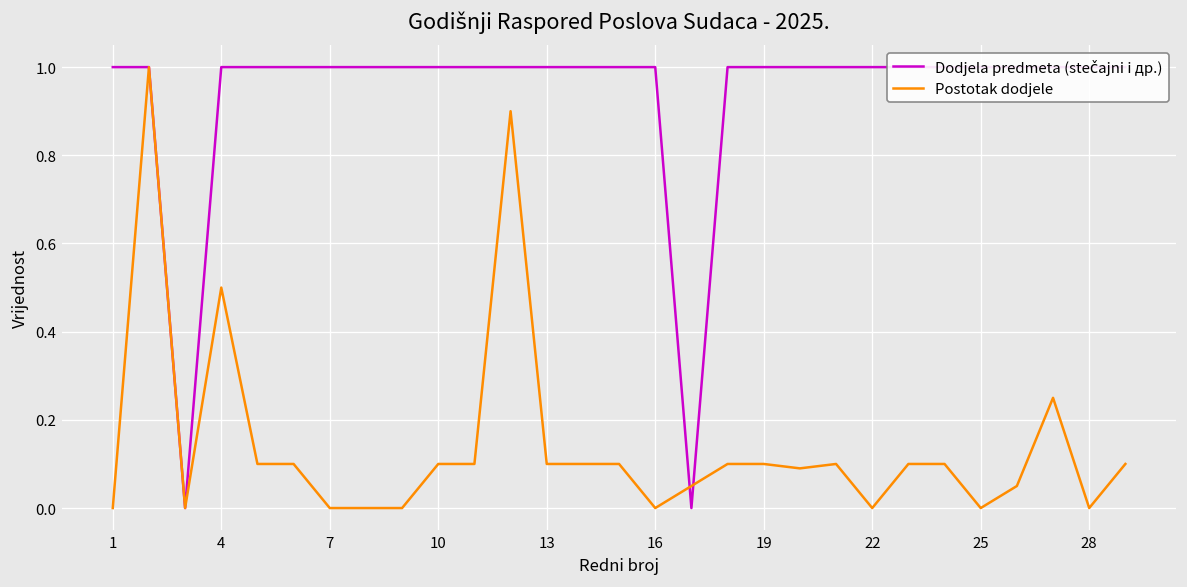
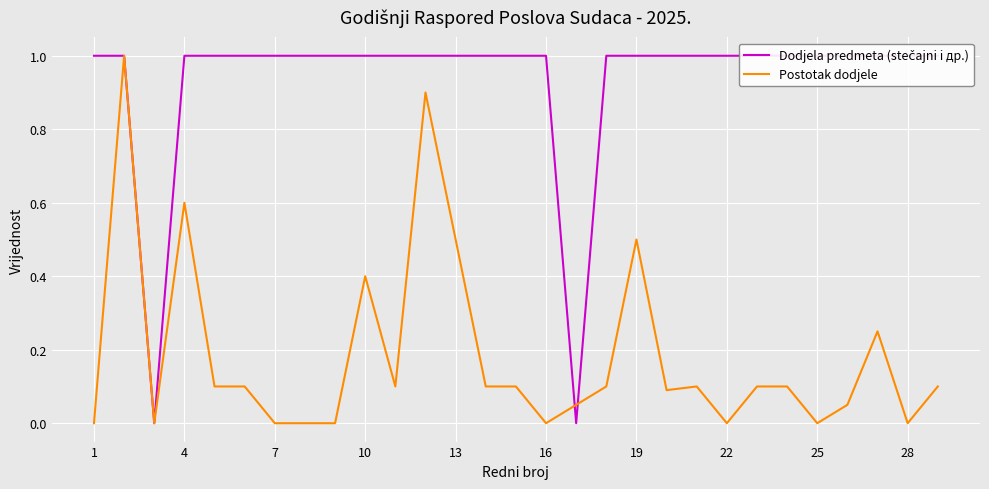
  {
    "Dodjela predmeta (stečajni i др.)": {
      "1": 1.0,
      "4": 1.0,
      "7": 1.0,
      "10": 1.0,
      "13": 1.0,
      "16": 1.0,
      "19": 1.0,
      "22": 1.0
    },
    "Postotak dodjele": {
      "1": 0.0,
-     "4": 0.5,
+     "4": 0.6,
      "7": 0.0,
-     "10": 0.1,
-     "13": 0.1,
+     "10": 0.4,
+     "13": 0.5,
      "16": 0.0,
-     "19": 0.1,
+     "19": 0.5,
      "22": 0.0,
      "25": 0.0,
      "28": 0.0
    }
  }
